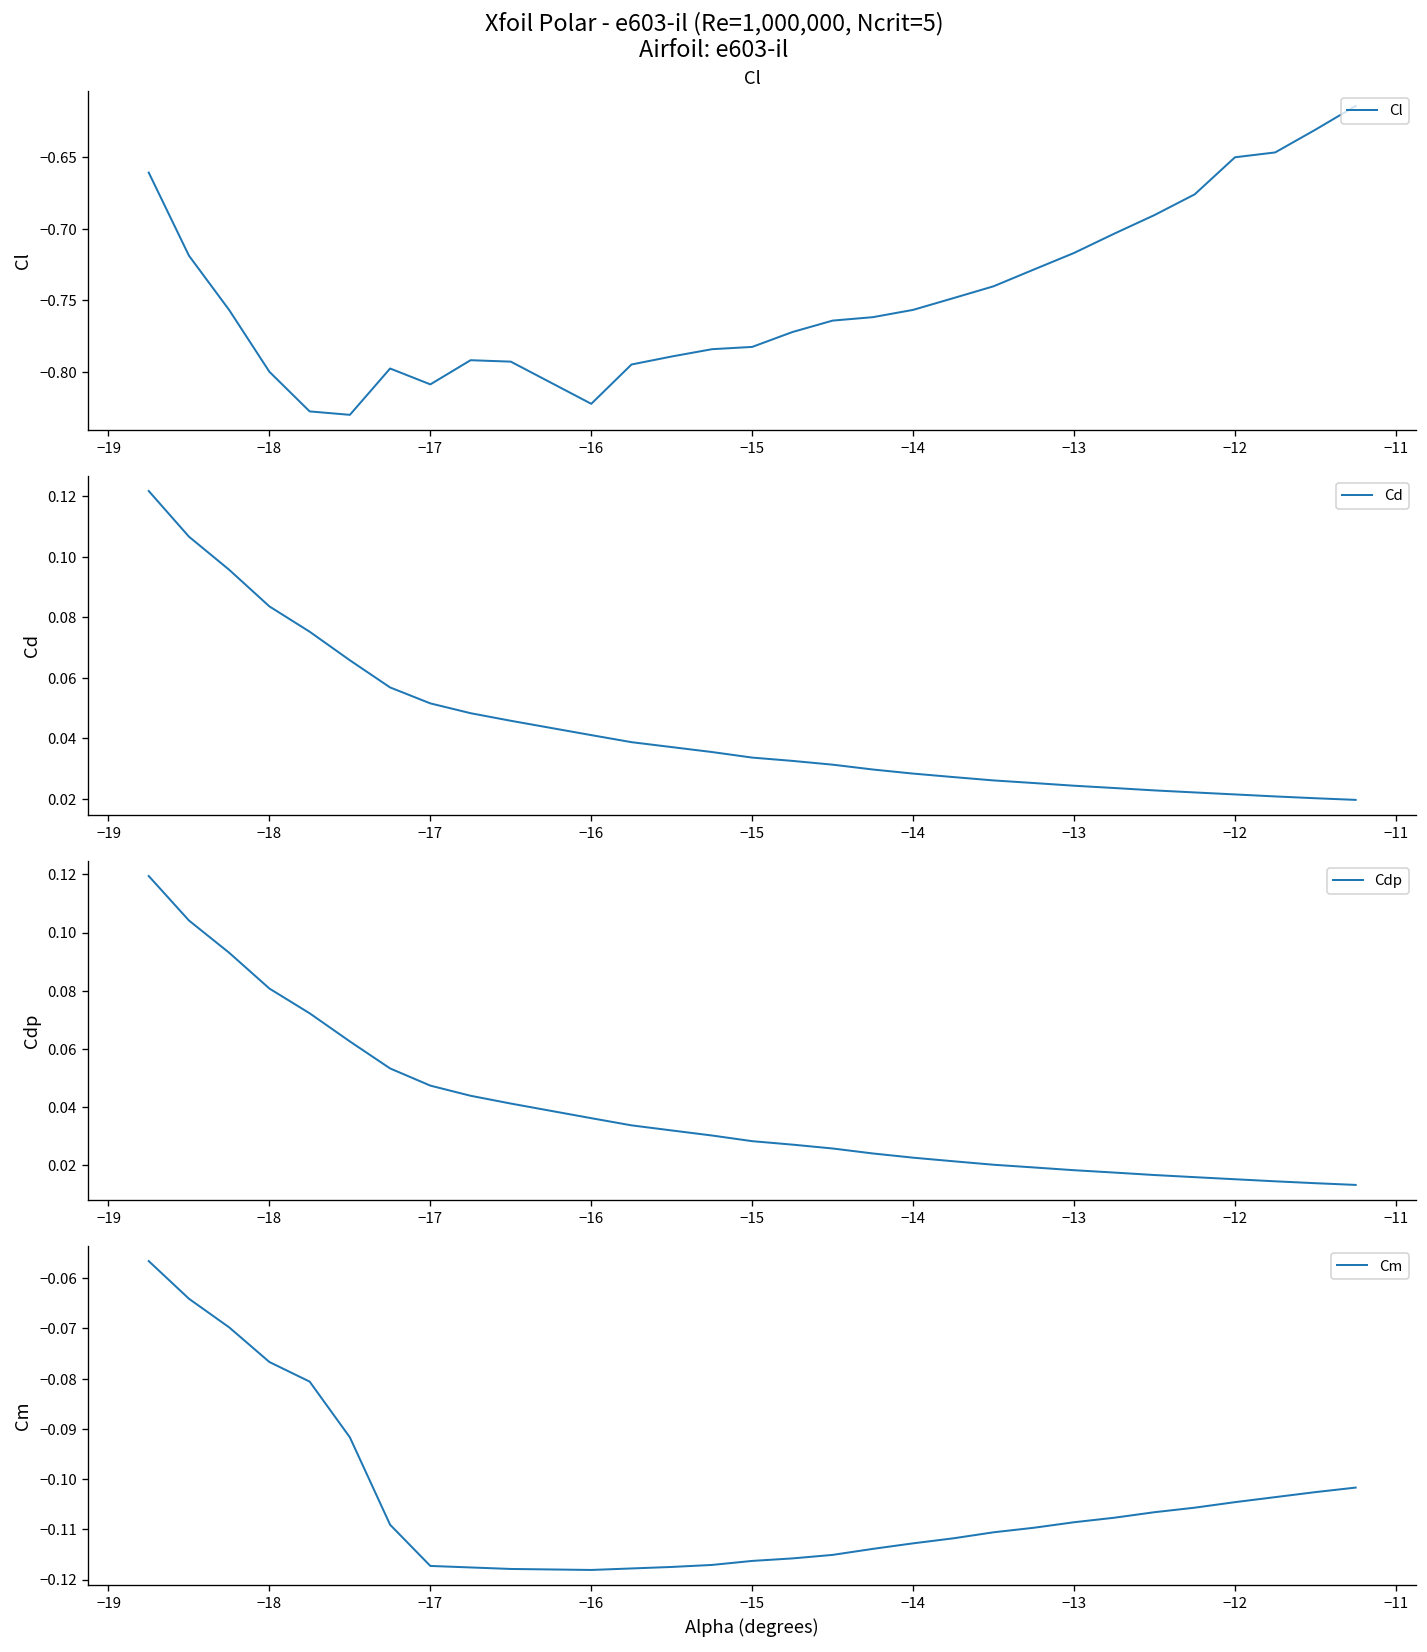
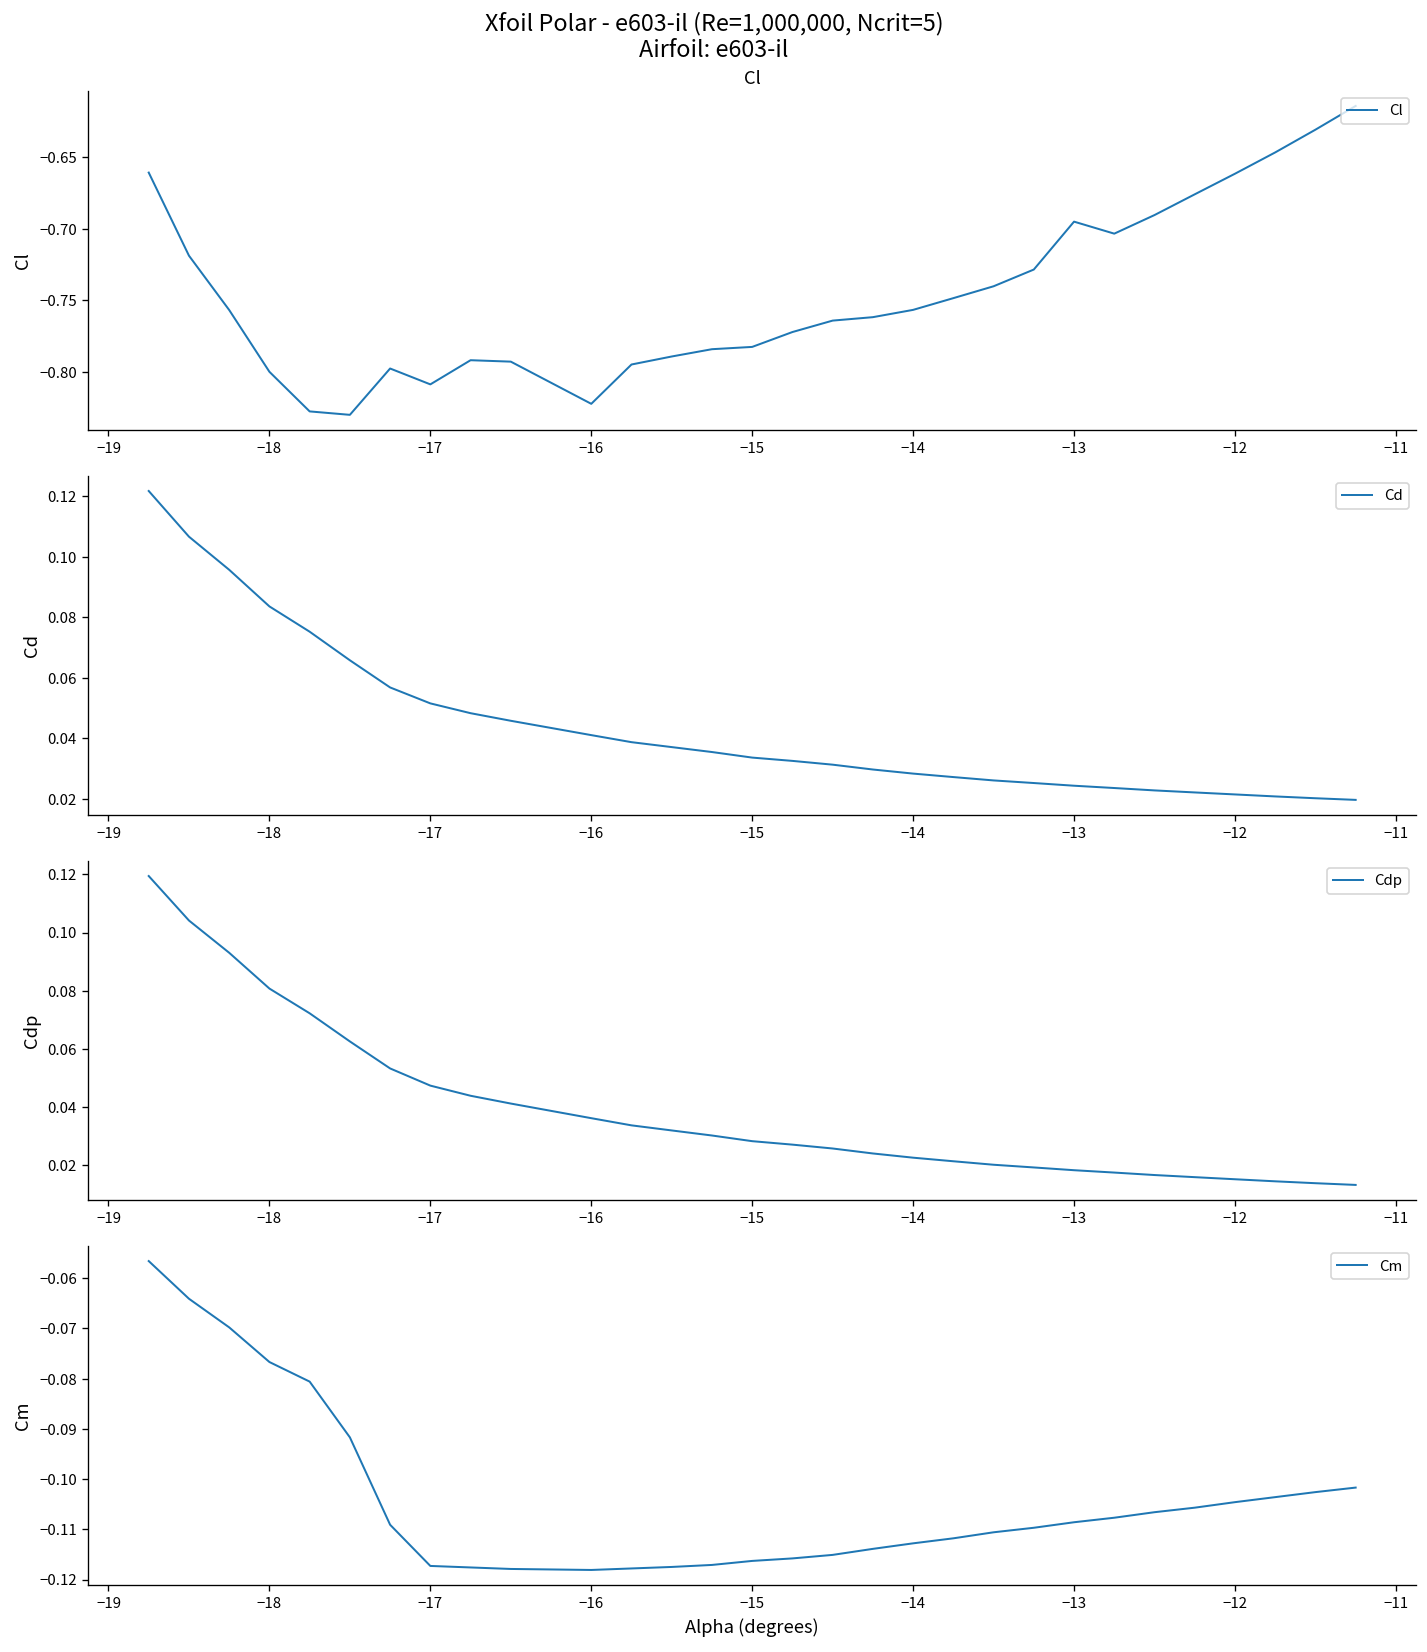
  {
    "Cl": {
      "−18": -0.800,
      "−17": -0.809,
      "−16": -0.822,
      "−15": -0.783,
      "−14": -0.757,
-     "−13": -0.717,
-     "−12": -0.650
+     "−13": -0.695,
+     "−12": -0.661
    }
  }
